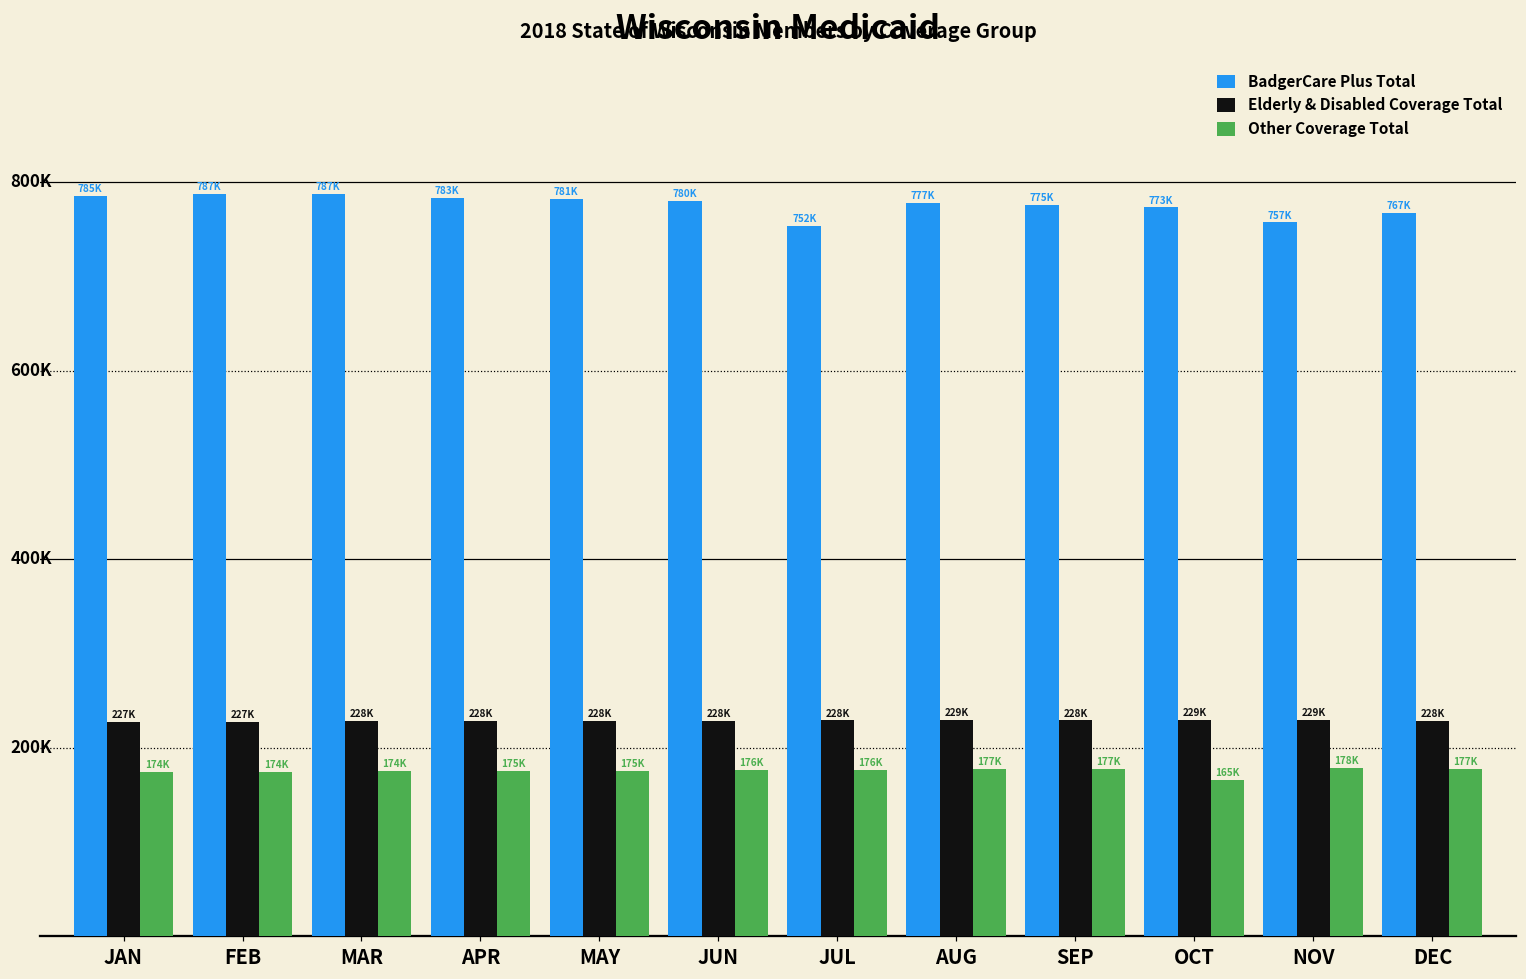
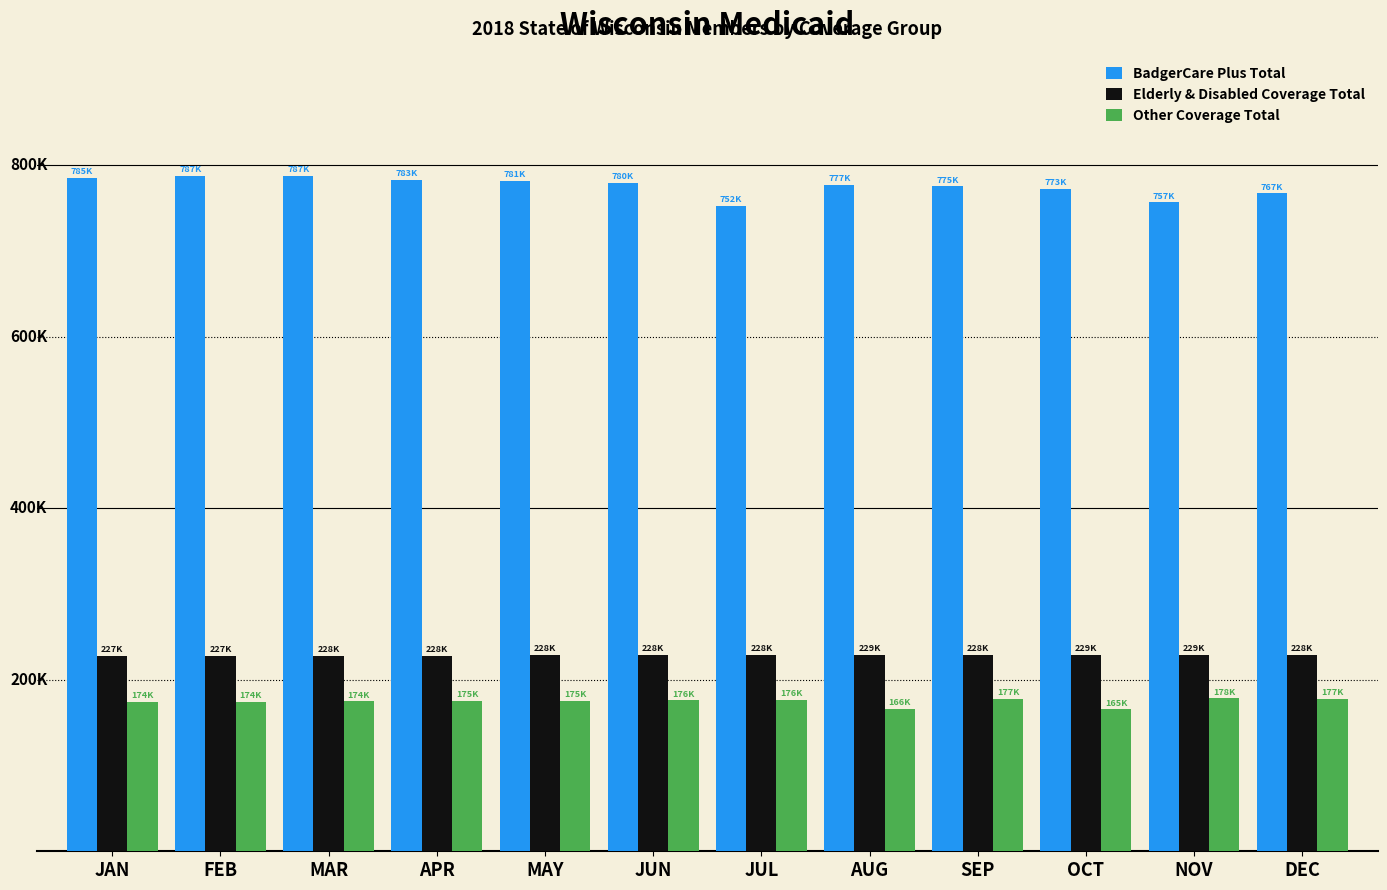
  {
    "BadgerCare Plus Total": {
      "JAN": "785K",
      "APR": "783K",
      "JUN": "780K",
      "OCT": "773K",
      "NOV": "757K",
      "DEC": "767K"
    },
    "Elderly & Disabled Coverage Total": {
      "MAR": "228K",
      "APR": "228K",
      "AUG": "229K",
      "OCT": "229K",
      "NOV": "229K"
    },
    "Other Coverage Total": {
      "JAN": "174K",
      "FEB": "174K",
      "JUN": "176K",
-     "AUG": "177K",
+     "AUG": "166K",
      "SEP": "177K",
      "NOV": "178K"
    }
  }
